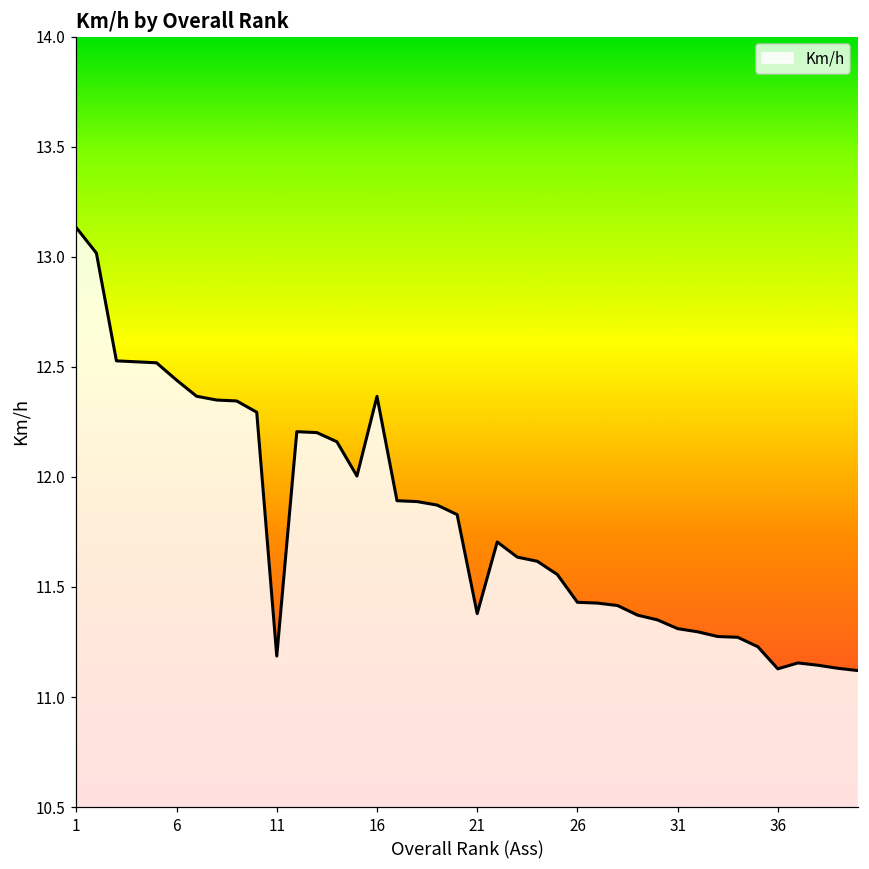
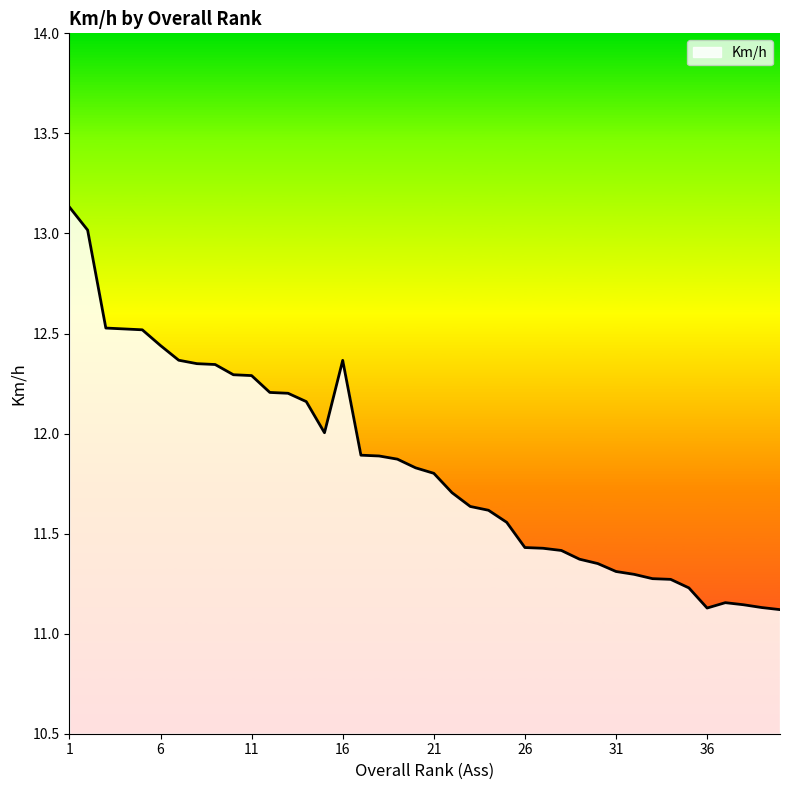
  {
    "1": 13.13,
    "6": 12.44,
-   "11": 11.19,
+   "11": 12.29,
    "16": 12.37,
-   "21": 11.38,
+   "21": 11.80,
    "26": 11.43,
    "31": 11.31,
    "36": 11.13
  }
